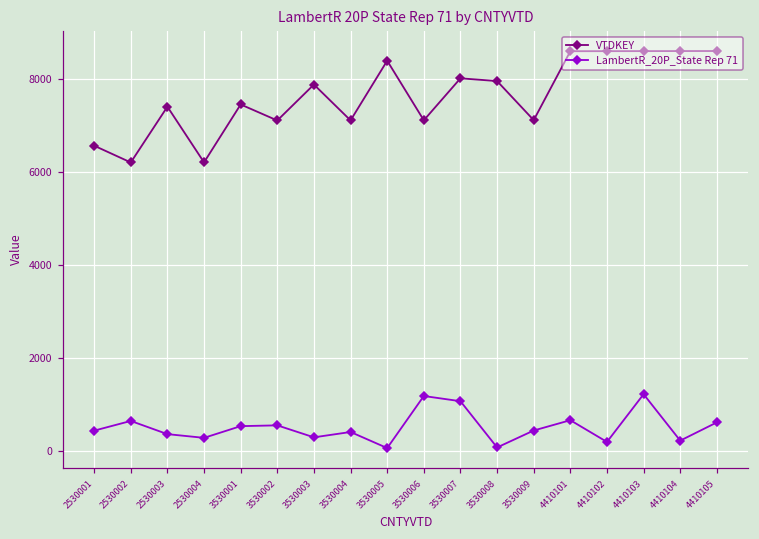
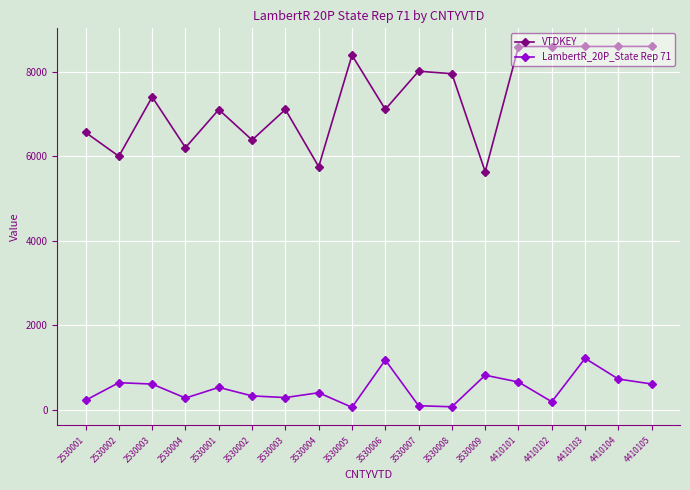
  {
    "VTDKEY": {
      "2530001": 6600,
-     "2530002": 6200,
+     "2530002": 6000,
      "2530003": 7400,
      "2530004": 6200,
-     "3530001": 7500,
-     "3530002": 7100,
-     "3530003": 7900,
-     "3530004": 7100,
+     "3530001": 7100,
+     "3530002": 6400,
+     "3530003": 7100,
+     "3530004": 5800,
      "3530005": 8400,
      "3530006": 7100,
      "3530007": 8000,
      "3530008": 8000,
-     "3530009": 7100
+     "3530009": 5600
    },
    "LambertR_20P_State Rep 71": {
-     "2530001": 400,
+     "2530001": 200,
      "2530002": 600,
-     "2530003": 400,
+     "2530003": 600,
      "2530004": 300,
      "3530001": 500,
-     "3530002": 500,
+     "3530002": 300,
      "3530003": 300,
      "3530004": 400,
      "3530005": 100,
      "3530006": 1200,
-     "3530007": 1100,
+     "3530007": 100,
      "3530008": 100,
-     "3530009": 400,
+     "3530009": 800,
      "4410101": 700,
      "4410102": 200,
      "4410103": 1200,
-     "4410104": 200,
+     "4410104": 700,
      "4410105": 600
    }
  }
